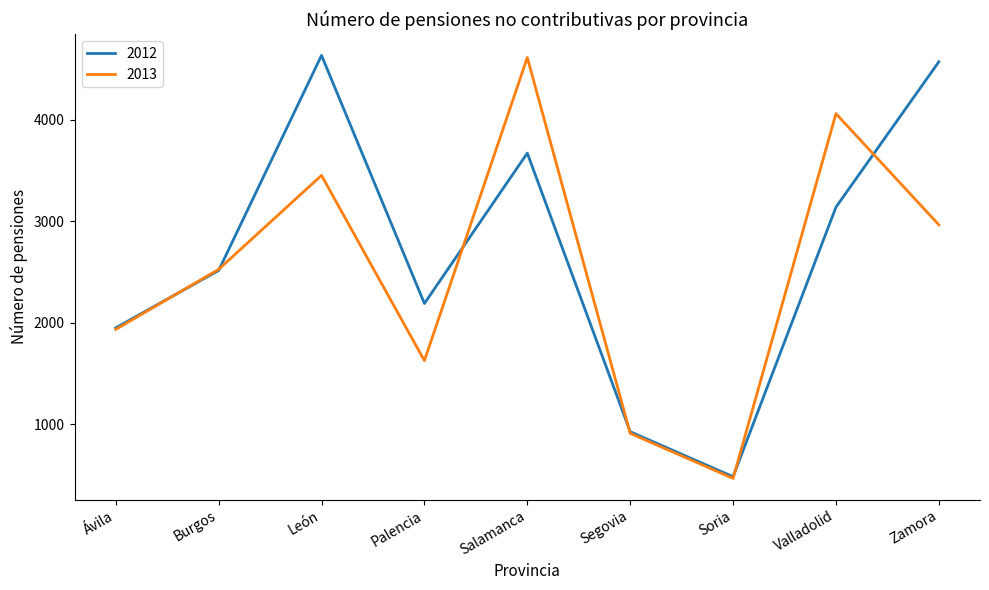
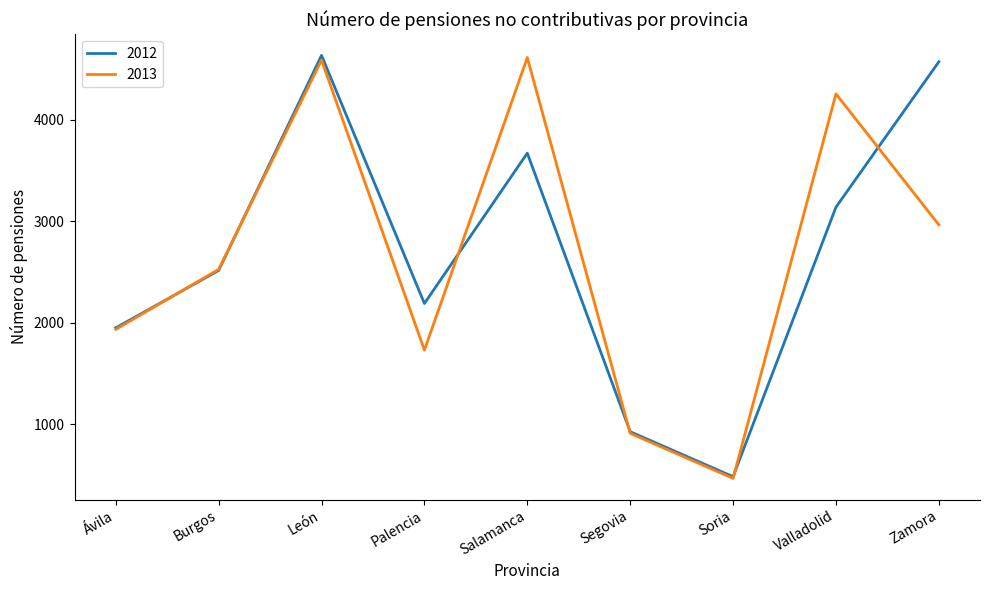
  {
    "2012": {
      "León": 4630,
      "Palencia": 2190,
      "Salamanca": 3670,
      "Valladolid": 3140,
      "Zamora": 4570
    },
    "2013": {
-     "León": 3450,
-     "Palencia": 1630,
+     "León": 4590,
+     "Palencia": 1730,
      "Salamanca": 4610,
-     "Valladolid": 4060,
+     "Valladolid": 4250,
      "Zamora": 2960
    }
  }
